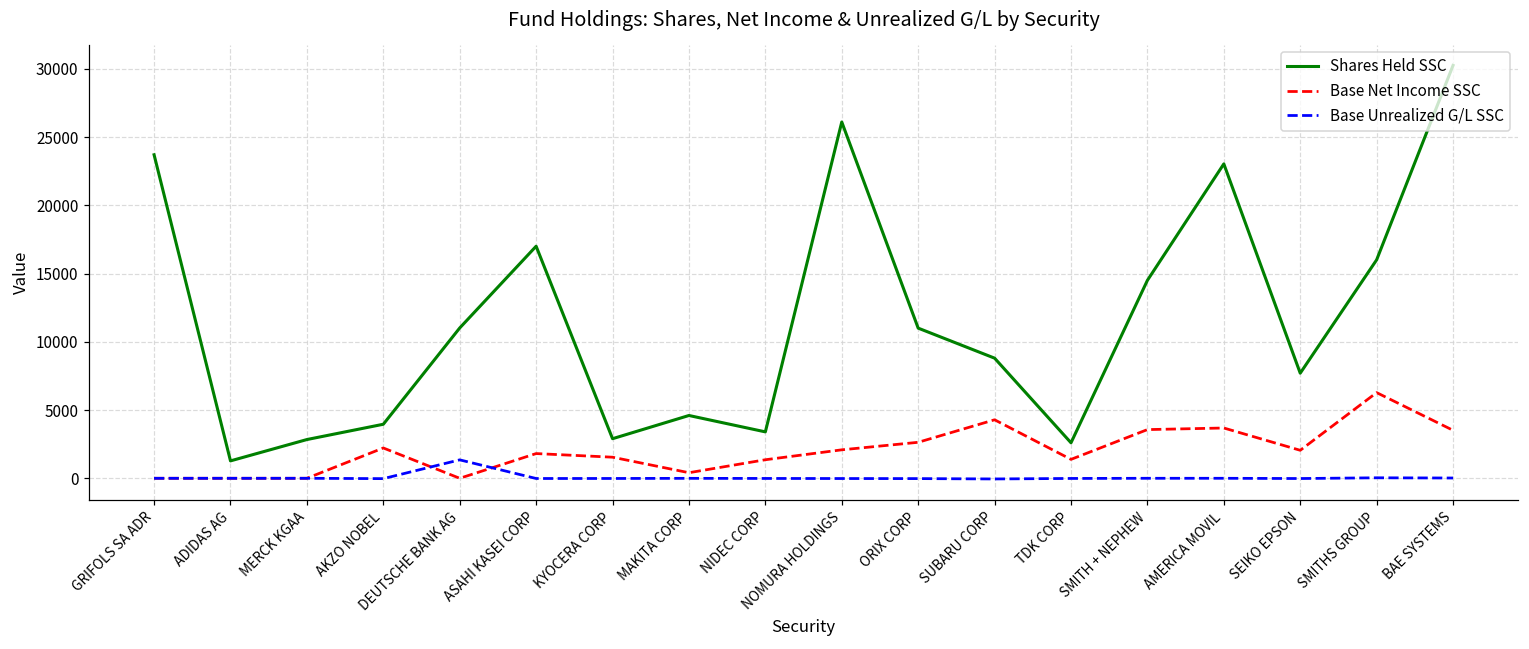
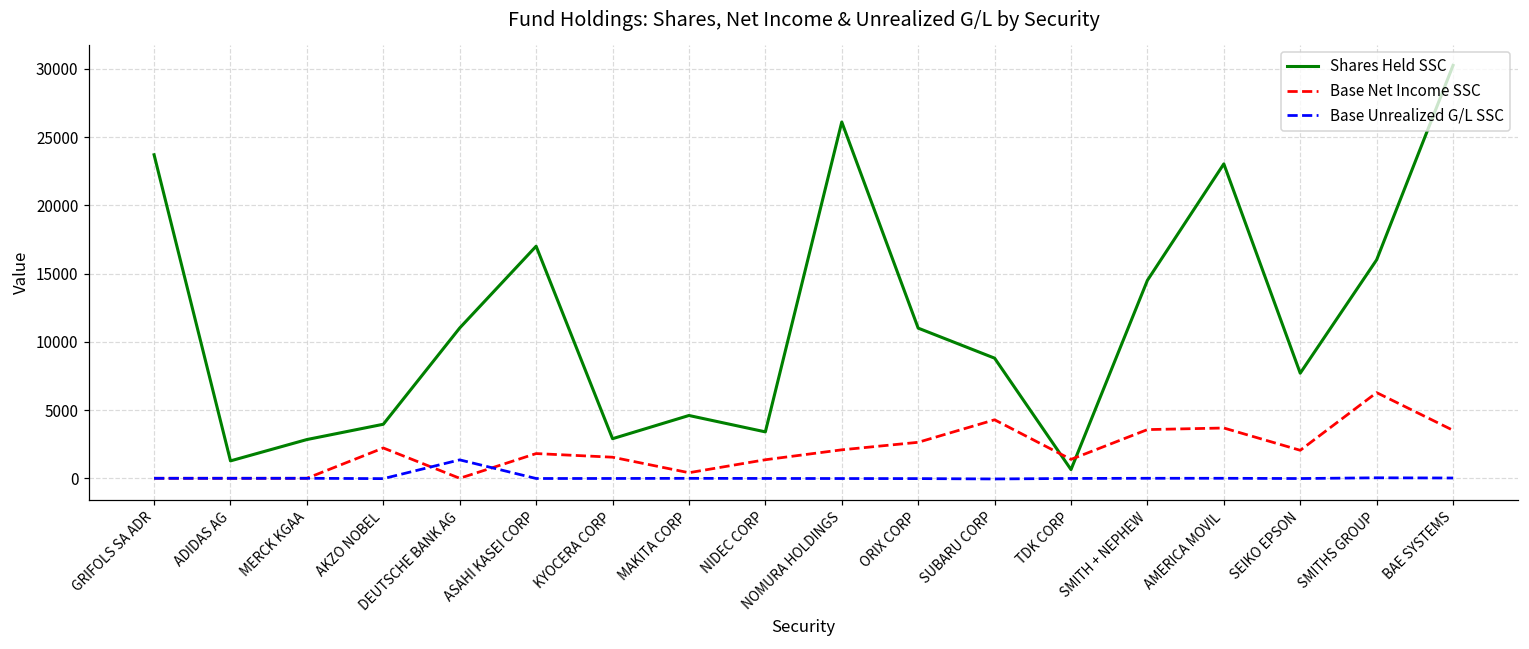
  {
    "Shares Held SSC": {
      "GRIFOLS SA ADR": 23700,
      "ADIDAS AG": 1300,
      "MERCK KGAA": 2800,
      "AKZO NOBEL": 4000,
      "DEUTSCHE BANK AG": 11000,
      "ASAHI KASEI CORP": 17000,
      "KYOCERA CORP": 2900,
      "MAKITA CORP": 4600,
      "NIDEC CORP": 3400,
      "NOMURA HOLDINGS": 26100,
      "ORIX CORP": 11000,
      "SUBARU CORP": 8800,
-     "TDK CORP": 2600,
+     "TDK CORP": 600,
      "SMITH + NEPHEW": 14500,
      "AMERICA MOVIL": 23000,
      "SEIKO EPSON": 7700,
      "SMITHS GROUP": 16000
    },
    "Base Net Income SSC": {
      "AKZO NOBEL": 2200,
      "DEUTSCHE BANK AG": 0,
      "ASAHI KASEI CORP": 1800,
      "KYOCERA CORP": 1500,
      "MAKITA CORP": 400,
      "NIDEC CORP": 1400,
      "NOMURA HOLDINGS": 2100,
      "ORIX CORP": 2600,
      "SUBARU CORP": 4300,
      "TDK CORP": 1400,
      "SMITH + NEPHEW": 3600,
      "AMERICA MOVIL": 3700,
      "SEIKO EPSON": 2100,
      "SMITHS GROUP": 6300,
      "BAE SYSTEMS": 3500
    },
    "Base Unrealized G/L SSC": {
      "AKZO NOBEL": 0,
      "DEUTSCHE BANK AG": 1400,
      "ASAHI KASEI CORP": 0,
      "KYOCERA CORP": 0,
      "MAKITA CORP": 0,
      "NIDEC CORP": 0,
      "NOMURA HOLDINGS": 0,
      "ORIX CORP": 0,
      "SUBARU CORP": 0,
      "TDK CORP": 0,
      "SMITH + NEPHEW": 0,
      "AMERICA MOVIL": 0,
      "SEIKO EPSON": 0,
      "SMITHS GROUP": 0,
      "BAE SYSTEMS": 0
    }
  }
